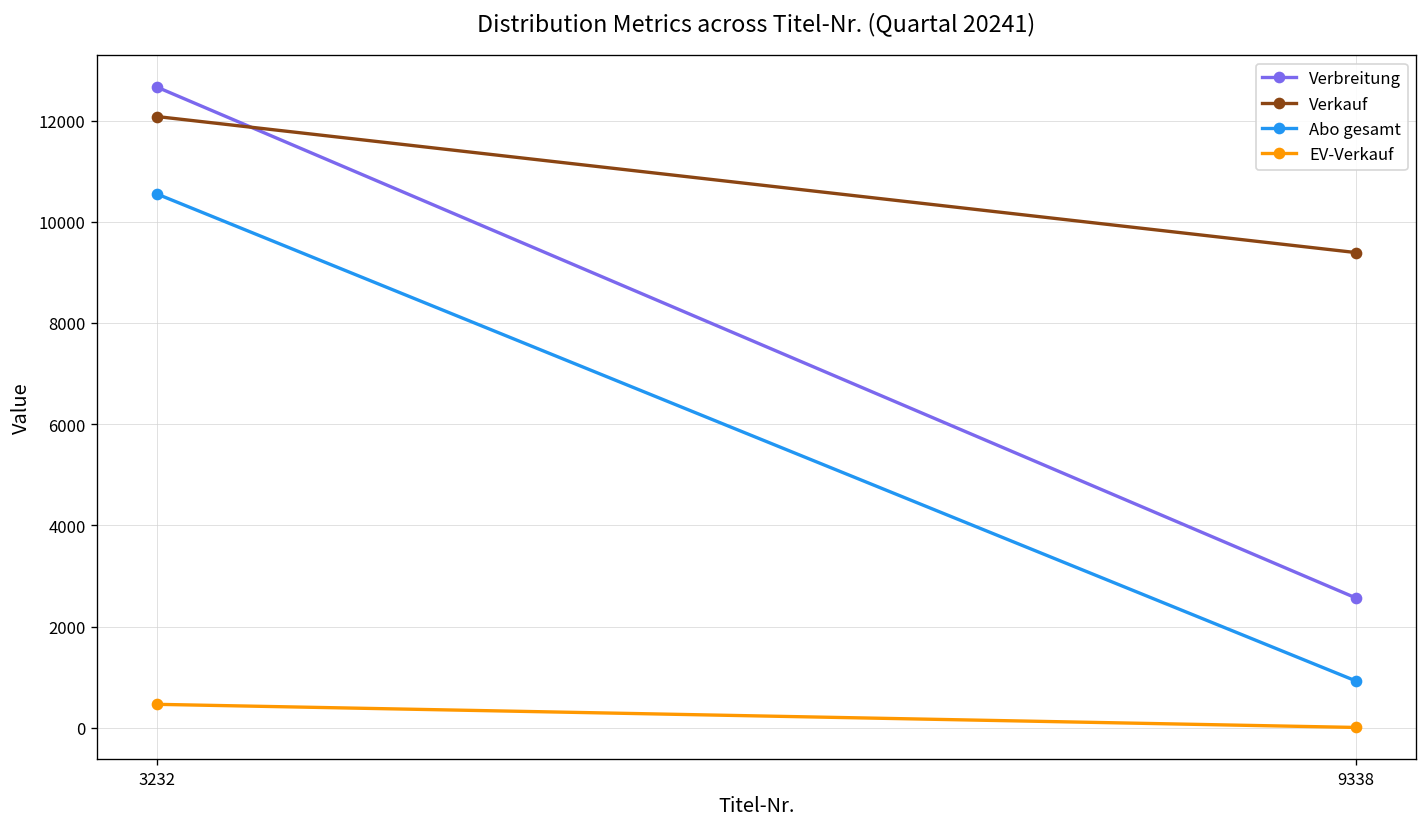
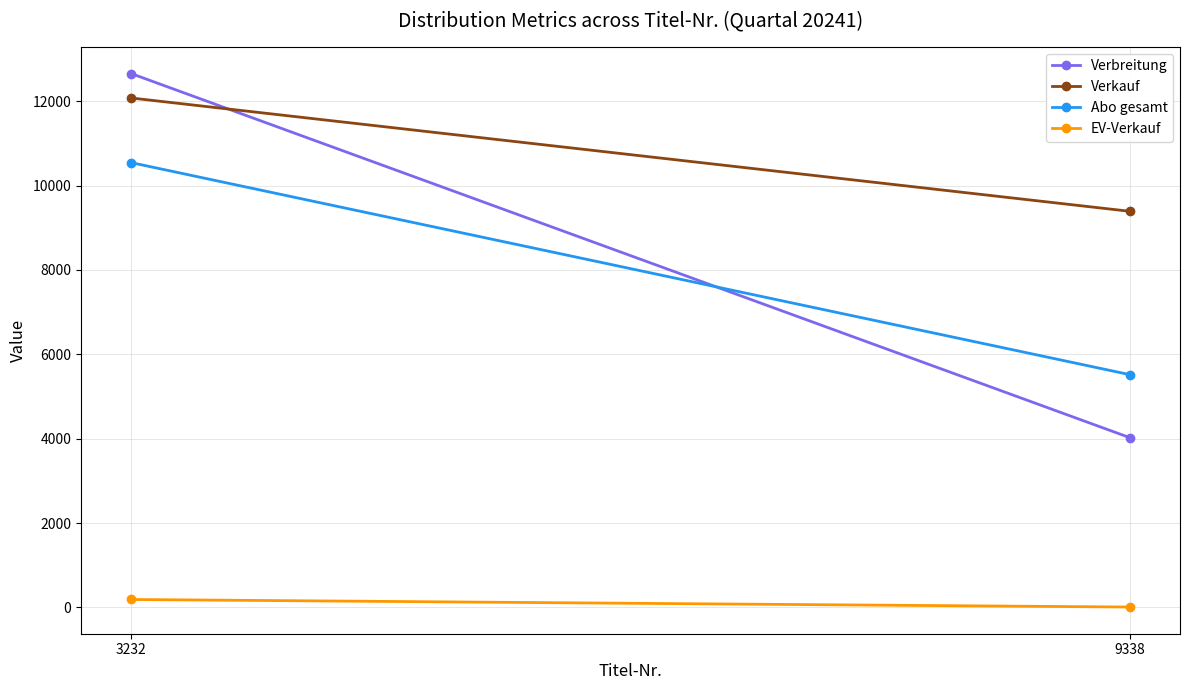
  {
    "Verbreitung": {
      "3232": 12700,
-     "9338": 2600
+     "9338": 4000
    },
    "Verkauf": {
      "3232": 12100,
      "9338": 9400
    },
    "Abo gesamt": {
      "3232": 10500,
-     "9338": 900
+     "9338": 5500
    },
    "EV-Verkauf": {
-     "3232": 500,
+     "3232": 200,
      "9338": 0
    }
  }
